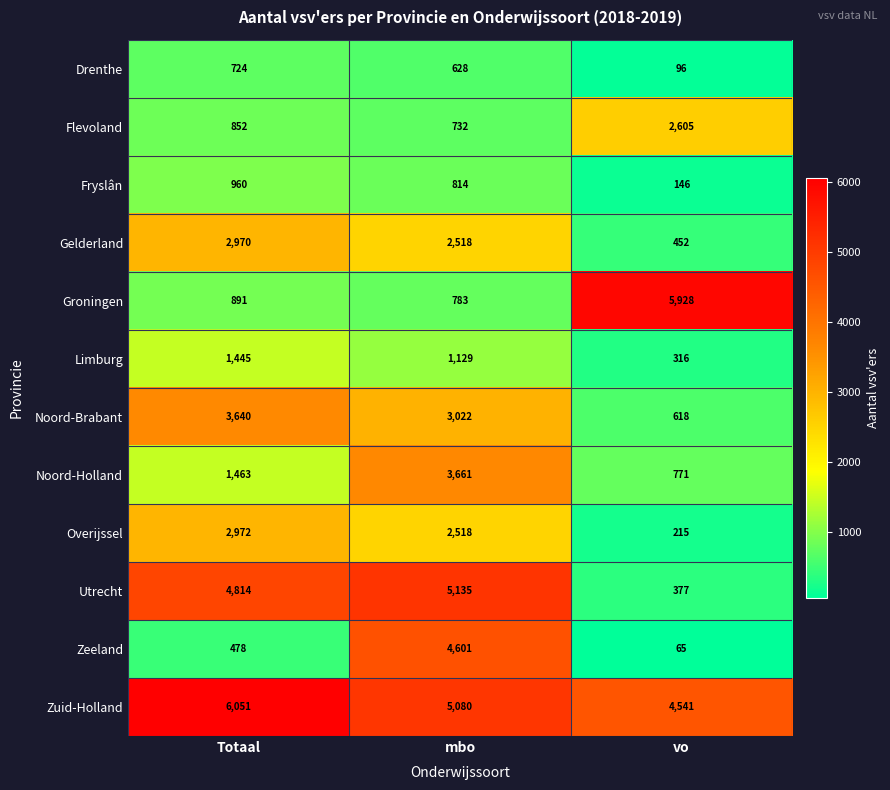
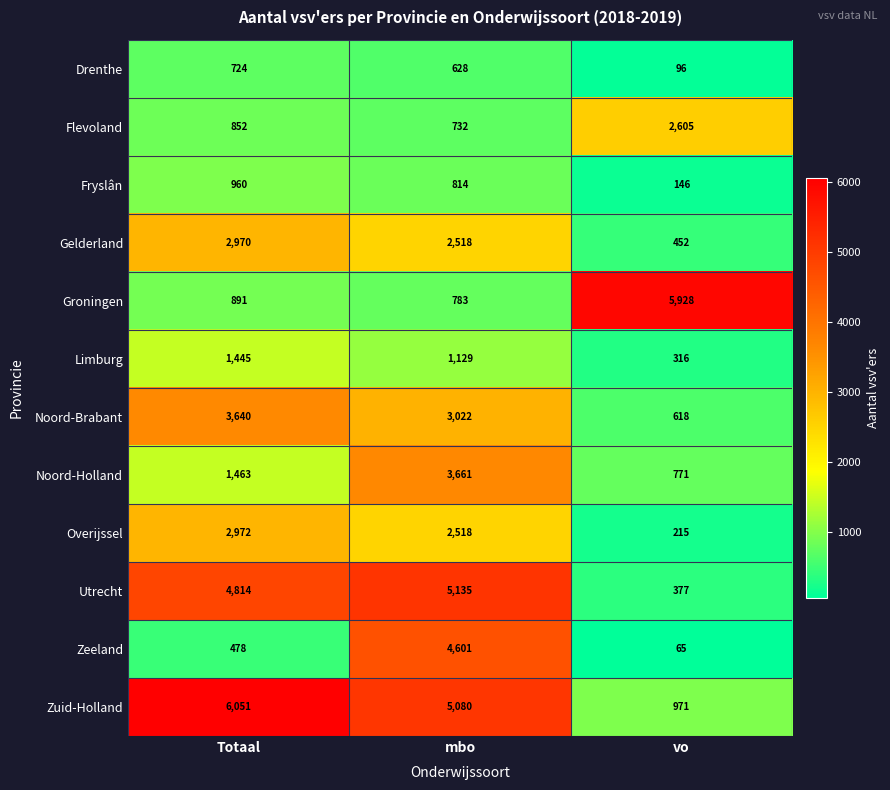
  {
    "Drenthe": {
      "Totaal": "724",
      "mbo": "628",
      "vo": "96"
    },
    "Flevoland": {
      "Totaal": "852",
      "mbo": "732",
      "vo": "2,605"
    },
    "Fryslân": {
      "Totaal": "960",
      "mbo": "814",
      "vo": "146"
    },
    "Gelderland": {
      "Totaal": "2,970",
      "mbo": "2,518",
      "vo": "452"
    },
    "Groningen": {
      "Totaal": "891",
      "mbo": "783",
      "vo": "5,928"
    },
    "Limburg": {
      "Totaal": "1,445",
      "mbo": "1,129",
      "vo": "316"
    },
    "Noord-Brabant": {
      "Totaal": "3,640",
      "mbo": "3,022",
      "vo": "618"
    },
    "Noord-Holland": {
      "Totaal": "1,463",
      "mbo": "3,661",
      "vo": "771"
    },
    "Overijssel": {
      "Totaal": "2,972",
      "mbo": "2,518",
      "vo": "215"
    },
    "Utrecht": {
      "Totaal": "4,814",
      "mbo": "5,135",
      "vo": "377"
    },
    "Zeeland": {
      "Totaal": "478",
      "mbo": "4,601",
      "vo": "65"
    },
    "Zuid-Holland": {
      "Totaal": "6,051",
      "mbo": "5,080",
-     "vo": "4,541"
+     "vo": "971"
    }
  }
